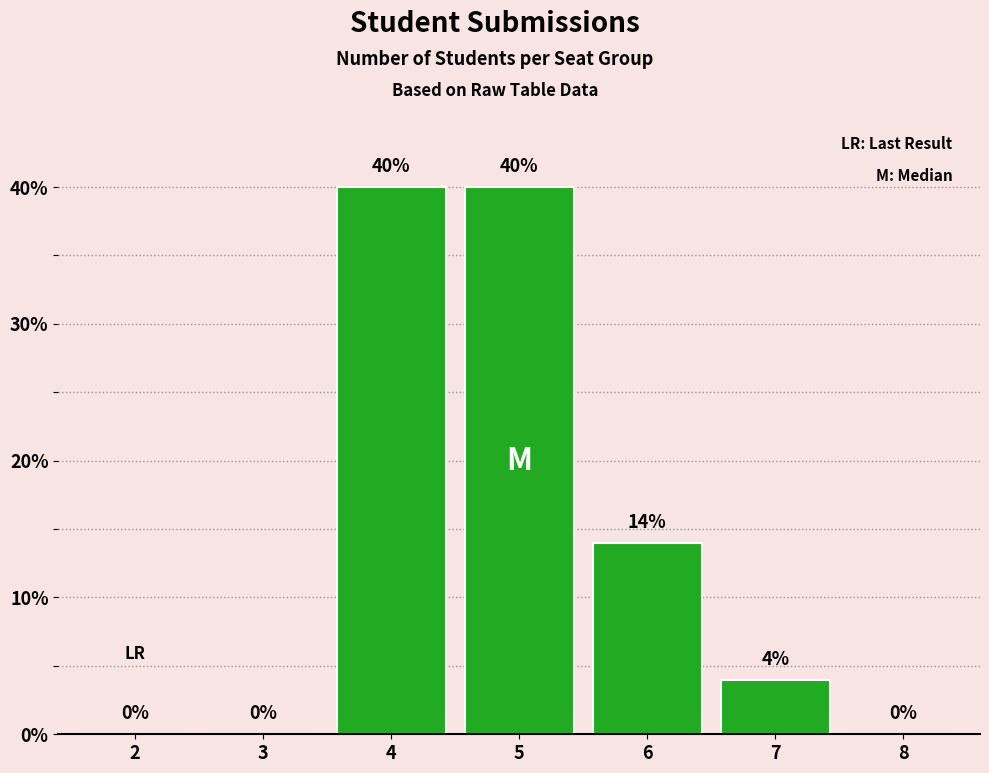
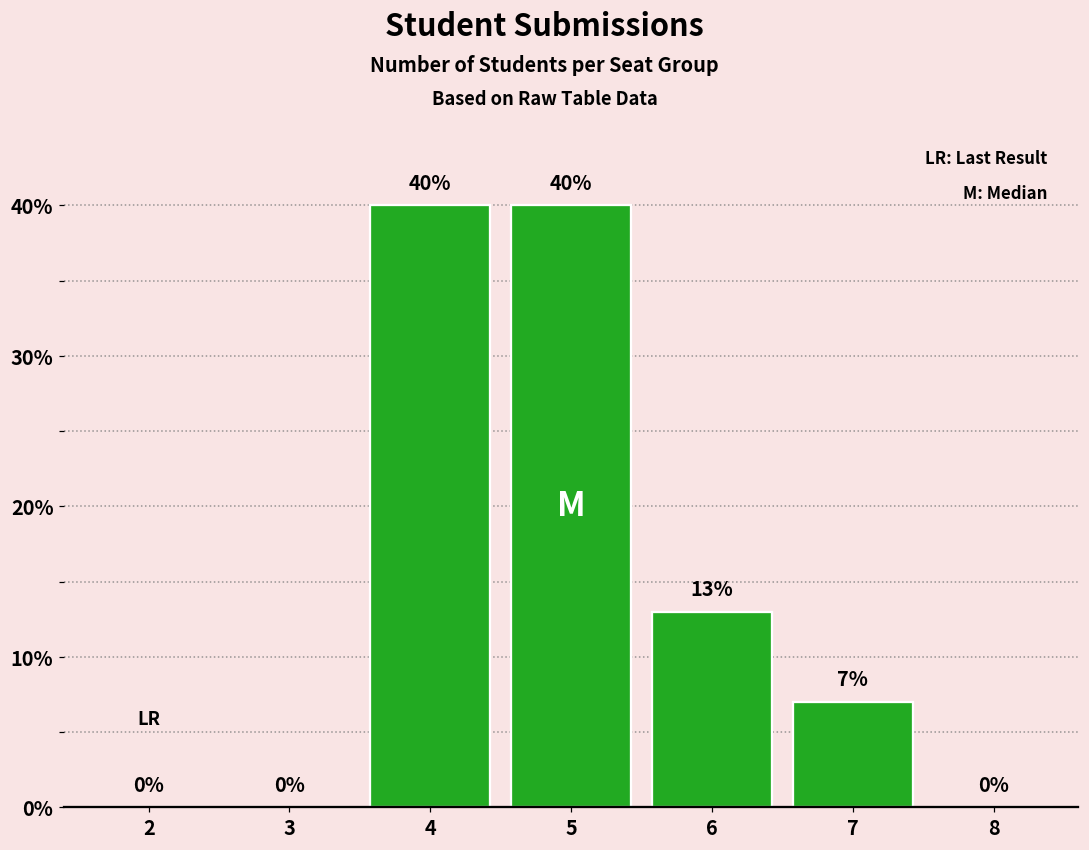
  {
    "2": "0%",
    "3": "0%",
    "4": "40%",
    "5": "40%",
-   "6": "14%",
-   "7": "4%",
+   "6": "13%",
+   "7": "7%",
    "8": "0%"
  }
